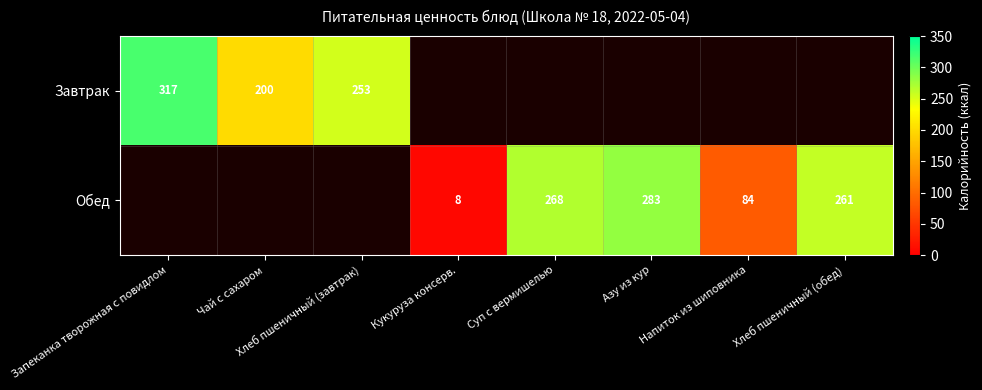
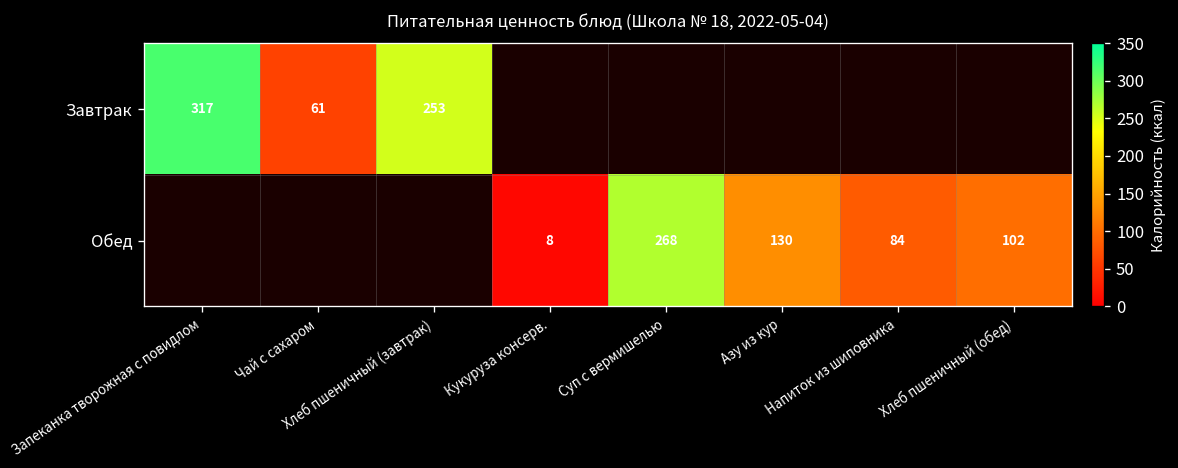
  {
    "Завтрак": {
      "Запеканка творожная с повидлом": 317,
-     "Чай с сахаром": 200,
+     "Чай с сахаром": 61,
      "Хлеб пшеничный (завтрак)": 253
    },
    "Обед": {
      "Кукуруза консерв.": 8,
      "Суп с вермишелью": 268,
-     "Азу из кур": 283,
+     "Азу из кур": 130,
      "Напиток из шиповника": 84,
-     "Хлеб пшеничный (обед)": 261
+     "Хлеб пшеничный (обед)": 102
    }
  }
